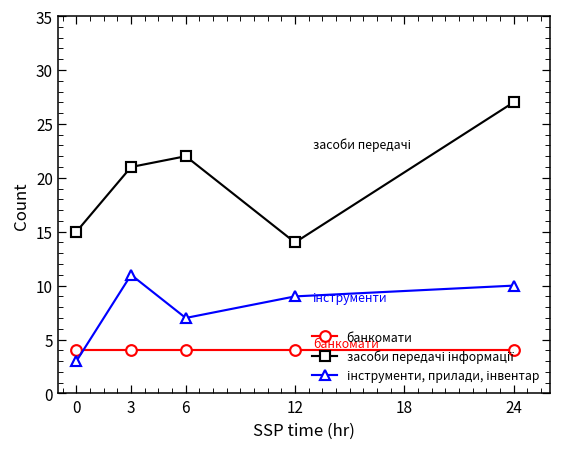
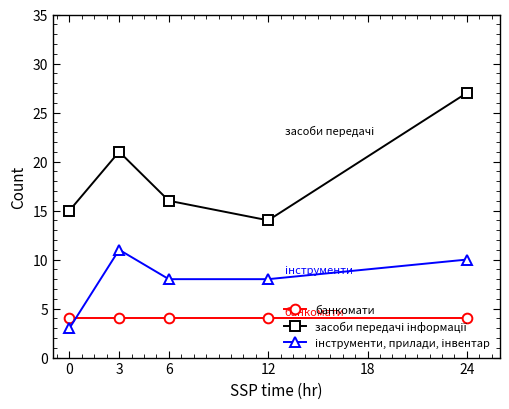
  {
    "банкомати": {
      "0": 4,
      "3": 4,
      "6": 4,
      "12": 4,
      "24": 4
    },
    "засоби передачі інформації": {
      "0": 15,
      "3": 21,
-     "6": 22,
+     "6": 16,
      "12": 14,
      "24": 27
    },
    "інструменти, прилади, інвентар": {
      "0": 3,
      "3": 11,
-     "6": 7,
-     "12": 9,
+     "6": 8,
+     "12": 8,
      "24": 10
    }
  }
